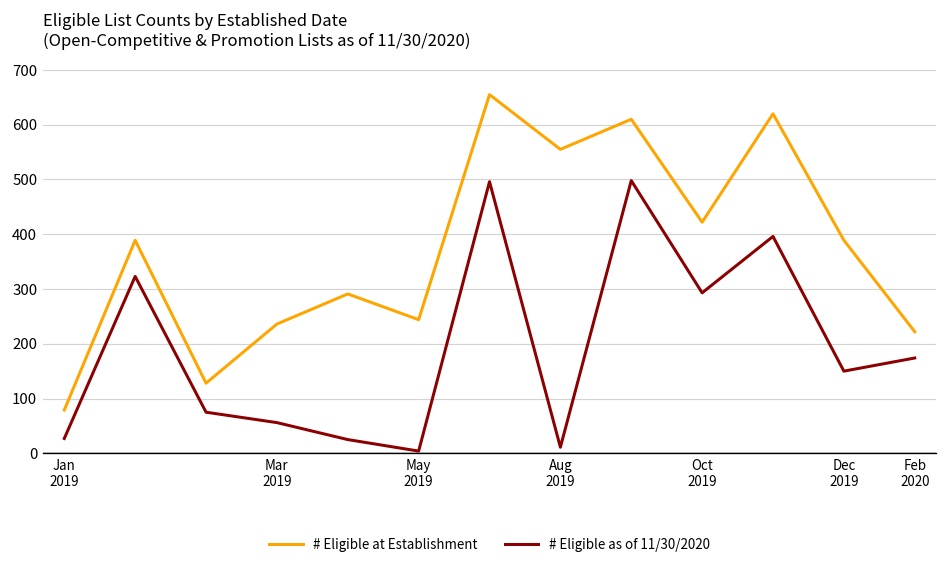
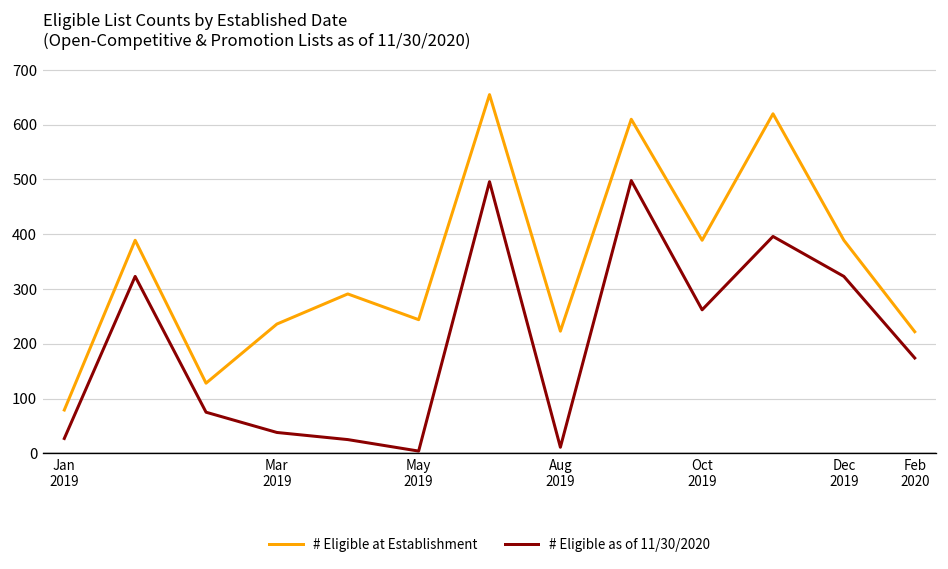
  {
    "# Eligible at Establishment": {
      "Jan 2019": 80,
      "Mar 2019": 240,
      "May 2019": 240,
-     "Aug 2019": 560,
-     "Oct 2019": 420,
+     "Aug 2019": 220,
+     "Oct 2019": 390,
      "Dec 2019": 390,
      "Feb 2020": 220
    },
    "# Eligible as of 11/30/2020": {
      "Jan 2019": 30,
-     "Mar 2019": 60,
+     "Mar 2019": 40,
      "May 2019": 0,
      "Aug 2019": 10,
-     "Oct 2019": 290,
-     "Dec 2019": 150,
+     "Oct 2019": 260,
+     "Dec 2019": 320,
      "Feb 2020": 170
    }
  }
